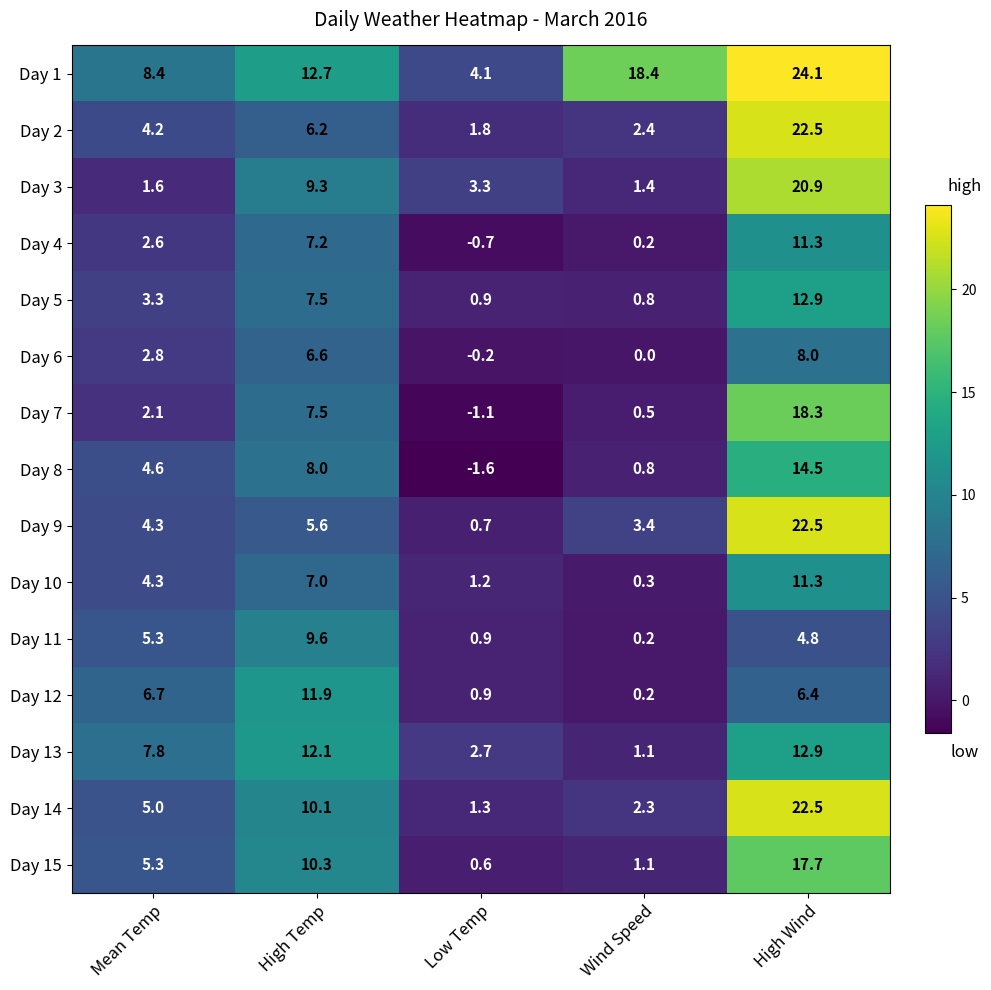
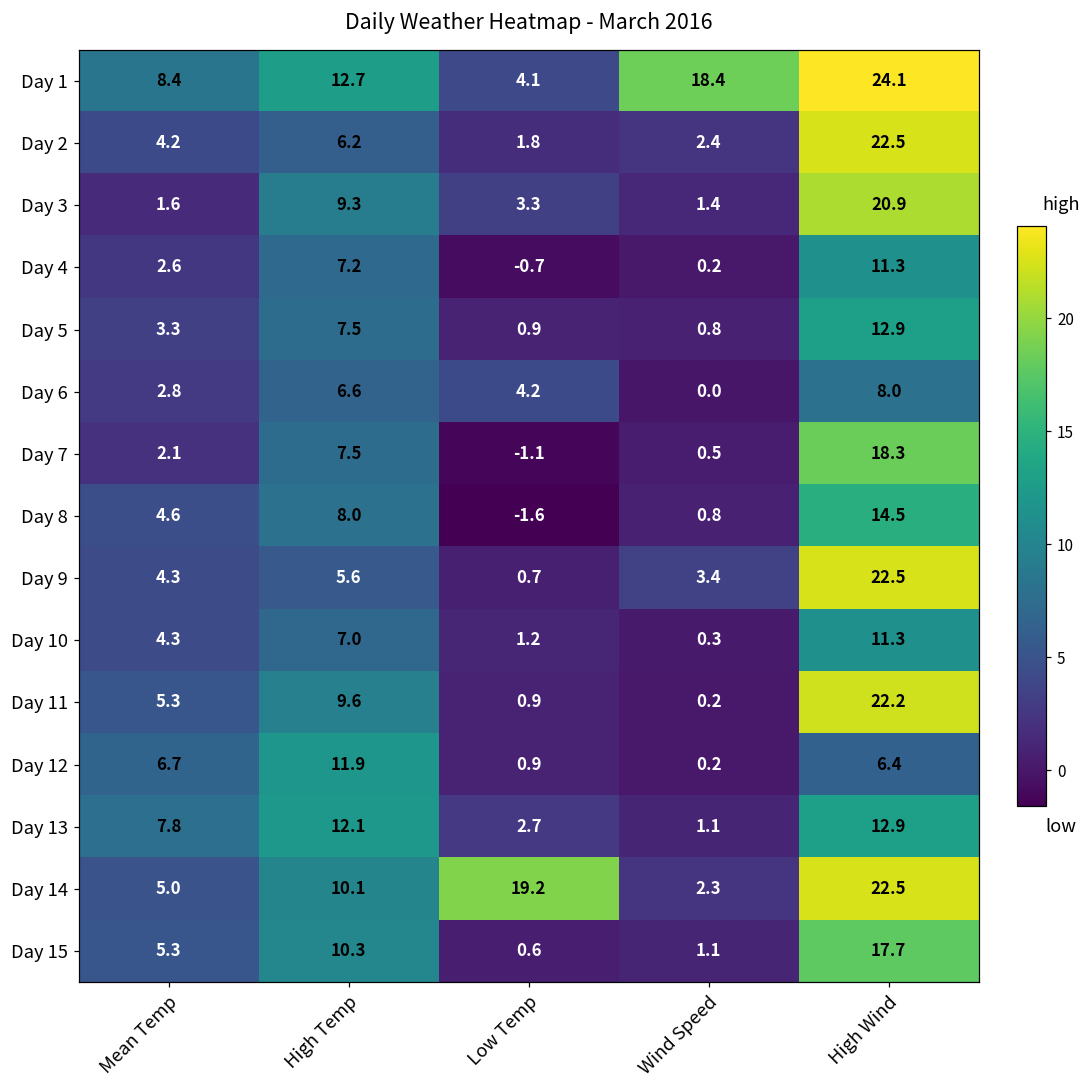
  {
    "Day 1": {
      "Mean Temp": 8.4,
      "High Temp": 12.7,
      "Low Temp": 4.1,
      "Wind Speed": 18.4,
      "High Wind": 24.1
    },
    "Day 2": {
      "Mean Temp": 4.2,
      "High Temp": 6.2,
      "Low Temp": 1.8,
      "Wind Speed": 2.4,
      "High Wind": 22.5
    },
    "Day 3": {
      "Mean Temp": 1.6,
      "High Temp": 9.3,
      "Low Temp": 3.3,
      "Wind Speed": 1.4,
      "High Wind": 20.9
    },
    "Day 4": {
      "Mean Temp": 2.6,
      "High Temp": 7.2,
      "Low Temp": -0.7,
      "Wind Speed": 0.2,
      "High Wind": 11.3
    },
    "Day 5": {
      "Mean Temp": 3.3,
      "High Temp": 7.5,
      "Low Temp": 0.9,
      "Wind Speed": 0.8,
      "High Wind": 12.9
    },
    "Day 6": {
      "Mean Temp": 2.8,
      "High Temp": 6.6,
-     "Low Temp": -0.2,
+     "Low Temp": 4.2,
      "Wind Speed": 0.0,
      "High Wind": 8.0
    },
    "Day 7": {
      "Mean Temp": 2.1,
      "High Temp": 7.5,
      "Low Temp": -1.1,
      "Wind Speed": 0.5,
      "High Wind": 18.3
    },
    "Day 8": {
      "Mean Temp": 4.6,
      "High Temp": 8.0,
      "Low Temp": -1.6,
      "Wind Speed": 0.8,
      "High Wind": 14.5
    },
    "Day 9": {
      "Mean Temp": 4.3,
      "High Temp": 5.6,
      "Low Temp": 0.7,
      "Wind Speed": 3.4,
      "High Wind": 22.5
    },
    "Day 10": {
      "Mean Temp": 4.3,
      "High Temp": 7.0,
      "Low Temp": 1.2,
      "Wind Speed": 0.3,
      "High Wind": 11.3
    },
    "Day 11": {
      "Mean Temp": 5.3,
      "High Temp": 9.6,
      "Low Temp": 0.9,
      "Wind Speed": 0.2,
-     "High Wind": 4.8
+     "High Wind": 22.2
    },
    "Day 12": {
      "Mean Temp": 6.7,
      "High Temp": 11.9,
      "Low Temp": 0.9,
      "Wind Speed": 0.2,
      "High Wind": 6.4
    },
    "Day 13": {
      "Mean Temp": 7.8,
      "High Temp": 12.1,
      "Low Temp": 2.7,
      "Wind Speed": 1.1,
      "High Wind": 12.9
    },
    "Day 14": {
      "Mean Temp": 5.0,
      "High Temp": 10.1,
-     "Low Temp": 1.3,
+     "Low Temp": 19.2,
      "Wind Speed": 2.3,
      "High Wind": 22.5
    },
    "Day 15": {
      "Mean Temp": 5.3,
      "High Temp": 10.3,
      "Low Temp": 0.6,
      "Wind Speed": 1.1,
      "High Wind": 17.7
    }
  }
